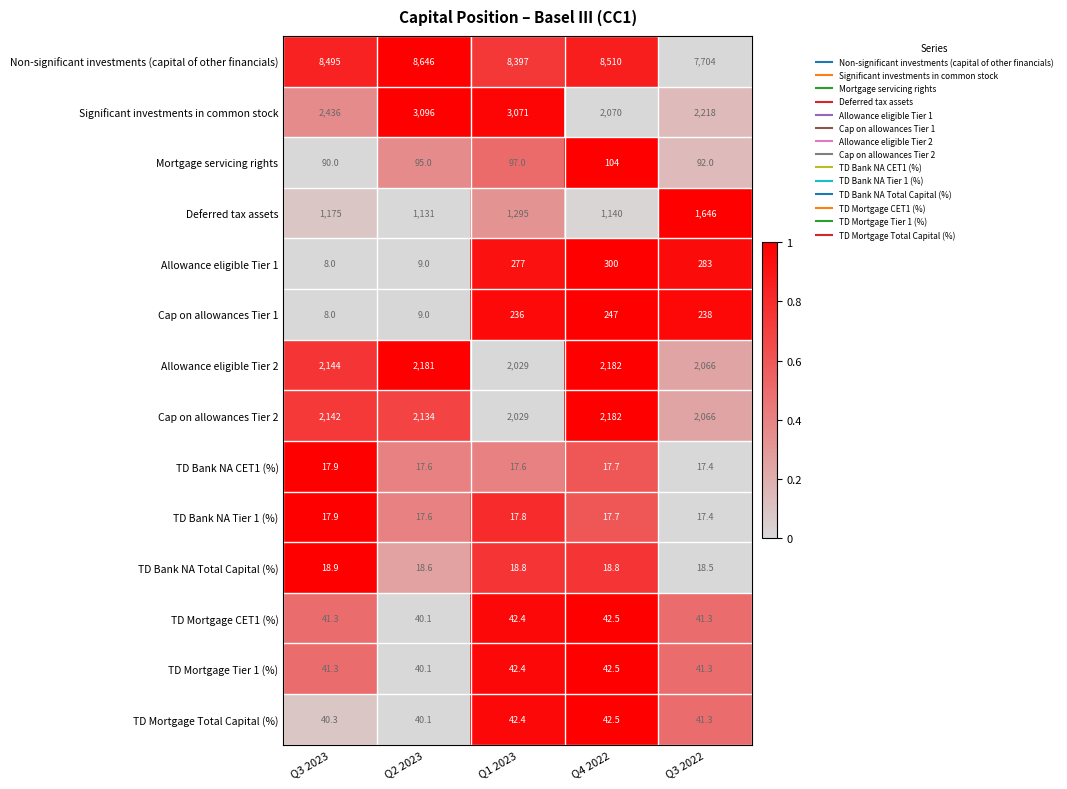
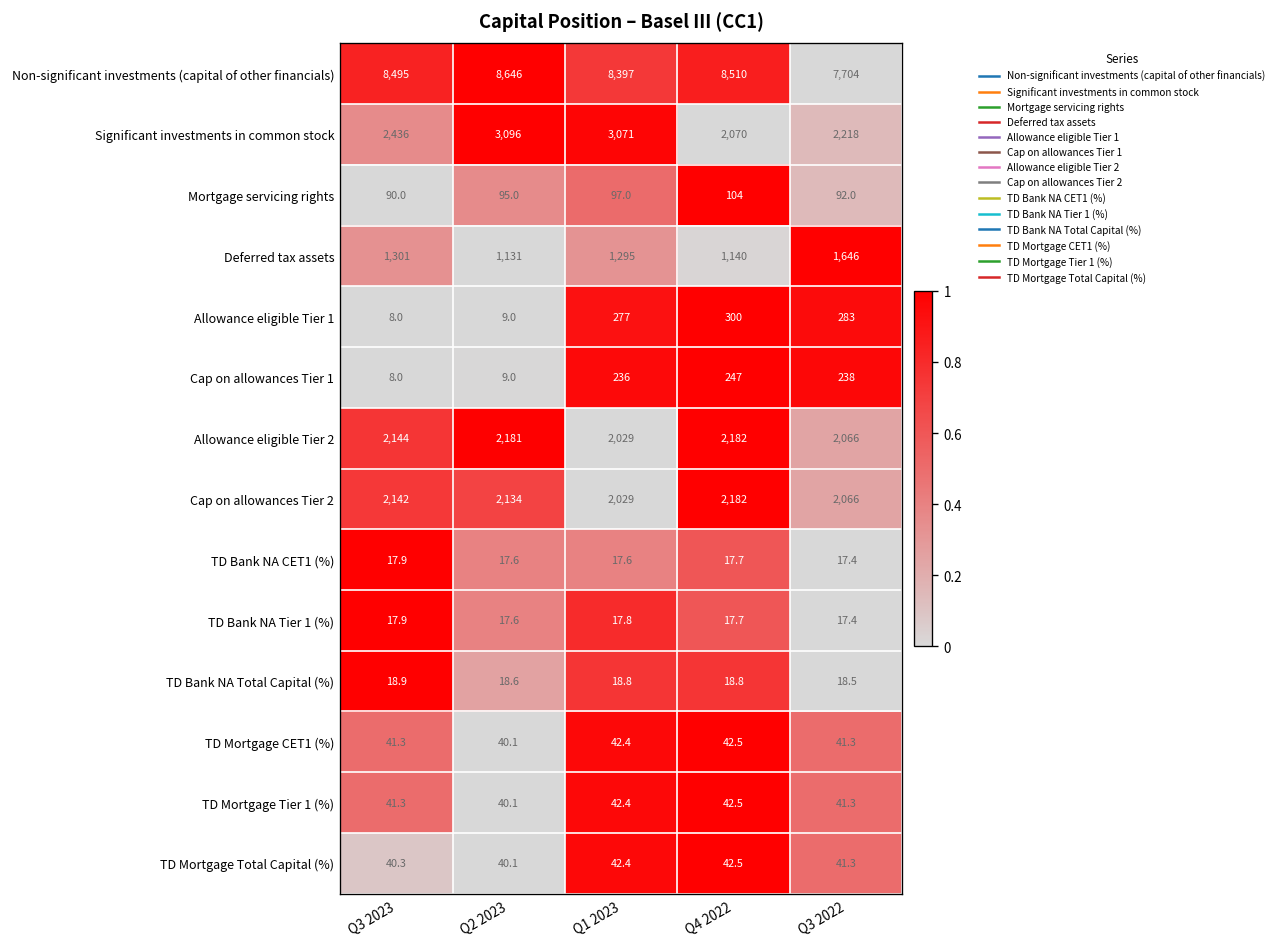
  {
    "Non-significant investments (capital of other financials)": {
      "Q3 2023": "8,495",
      "Q2 2023": "8,646",
      "Q1 2023": "8,397",
      "Q4 2022": "8,510",
      "Q3 2022": "7,704"
    },
    "Significant investments in common stock": {
      "Q3 2023": "2,436",
      "Q2 2023": "3,096",
      "Q1 2023": "3,071",
      "Q4 2022": "2,070",
      "Q3 2022": "2,218"
    },
    "Mortgage servicing rights": {
      "Q3 2023": "90.0",
      "Q2 2023": "95.0",
      "Q1 2023": "97.0",
      "Q4 2022": "104",
      "Q3 2022": "92.0"
    },
    "Deferred tax assets": {
-     "Q3 2023": "1,175",
+     "Q3 2023": "1,301",
      "Q2 2023": "1,131",
      "Q1 2023": "1,295",
      "Q4 2022": "1,140",
      "Q3 2022": "1,646"
    },
    "Allowance eligible Tier 1": {
      "Q3 2023": "8.0",
      "Q2 2023": "9.0",
      "Q1 2023": "277",
      "Q4 2022": "300",
      "Q3 2022": "283"
    },
    "Cap on allowances Tier 1": {
      "Q3 2023": "8.0",
      "Q2 2023": "9.0",
      "Q1 2023": "236",
      "Q4 2022": "247",
      "Q3 2022": "238"
    },
    "Allowance eligible Tier 2": {
      "Q3 2023": "2,144",
      "Q2 2023": "2,181",
      "Q1 2023": "2,029",
      "Q4 2022": "2,182",
      "Q3 2022": "2,066"
    },
    "Cap on allowances Tier 2": {
      "Q3 2023": "2,142",
      "Q2 2023": "2,134",
      "Q1 2023": "2,029",
      "Q4 2022": "2,182",
      "Q3 2022": "2,066"
    },
    "TD Bank NA CET1 (%)": {
      "Q3 2023": "17.9",
      "Q2 2023": "17.6",
      "Q1 2023": "17.6",
      "Q4 2022": "17.7",
      "Q3 2022": "17.4"
    },
    "TD Bank NA Tier 1 (%)": {
      "Q3 2023": "17.9",
      "Q2 2023": "17.6",
      "Q1 2023": "17.8",
      "Q4 2022": "17.7",
      "Q3 2022": "17.4"
    },
    "TD Bank NA Total Capital (%)": {
      "Q3 2023": "18.9",
      "Q2 2023": "18.6",
      "Q1 2023": "18.8",
      "Q4 2022": "18.8",
      "Q3 2022": "18.5"
    },
    "TD Mortgage CET1 (%)": {
      "Q3 2023": "41.3",
      "Q2 2023": "40.1",
      "Q1 2023": "42.4",
      "Q4 2022": "42.5",
      "Q3 2022": "41.3"
    },
    "TD Mortgage Tier 1 (%)": {
      "Q3 2023": "41.3",
      "Q2 2023": "40.1",
      "Q1 2023": "42.4",
      "Q4 2022": "42.5",
      "Q3 2022": "41.3"
    },
    "TD Mortgage Total Capital (%)": {
      "Q3 2023": "40.3",
      "Q2 2023": "40.1",
      "Q1 2023": "42.4",
      "Q4 2022": "42.5",
      "Q3 2022": "41.3"
    }
  }
